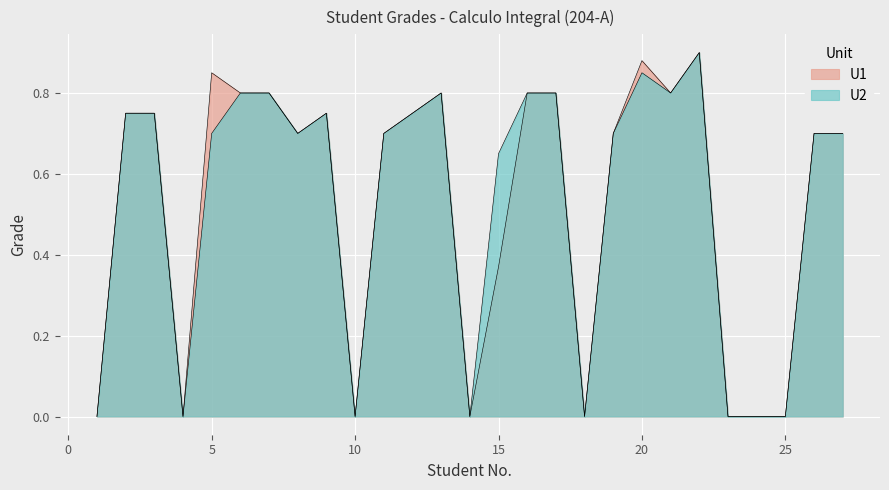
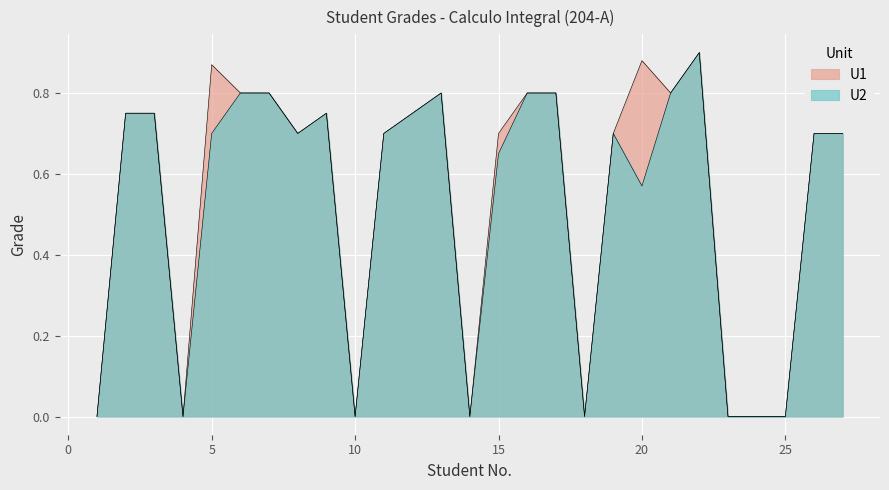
  {
    "U1": {
-     "5": 0.85,
-     "15": 0.37,
+     "5": 0.87,
+     "15": 0.70,
      "20": 0.88
    },
    "U2": {
      "5": 0.70,
      "15": 0.65,
-     "20": 0.85
+     "20": 0.57
    }
  }
